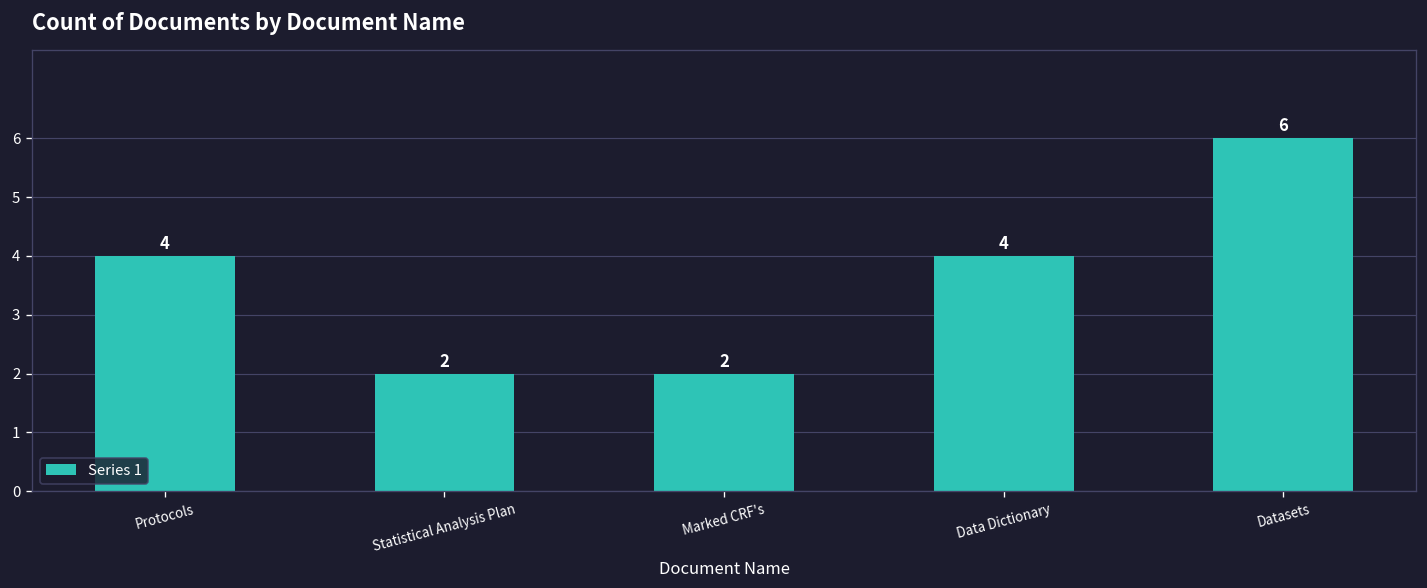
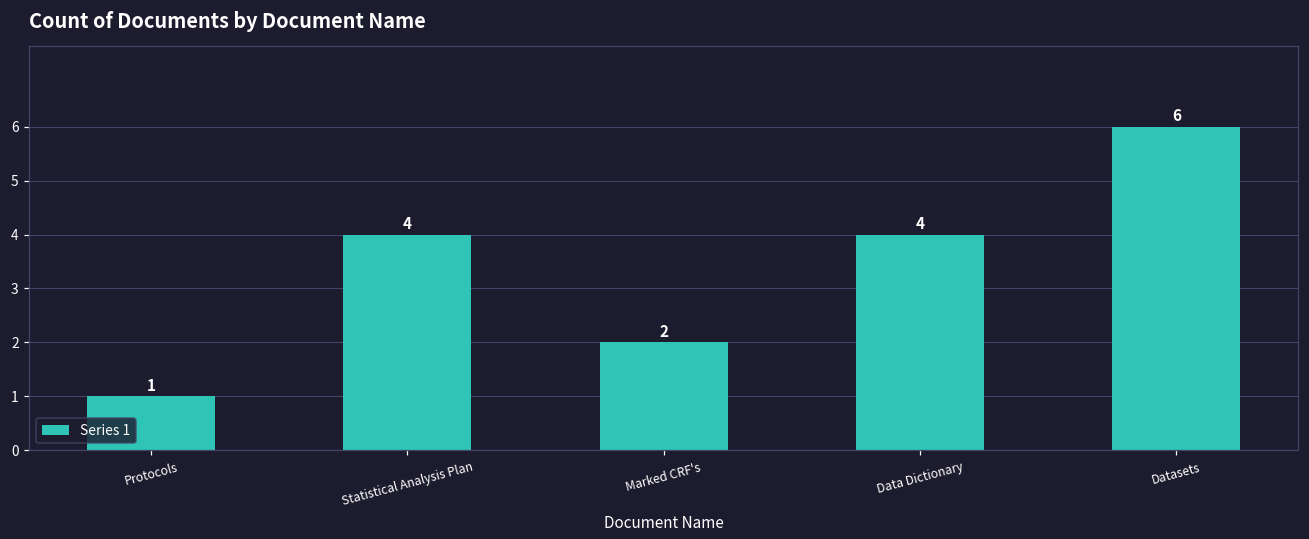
  {
-   "Protocols": 4,
-   "Statistical Analysis Plan": 2,
+   "Protocols": 1,
+   "Statistical Analysis Plan": 4,
    "Marked CRF's": 2,
    "Data Dictionary": 4,
    "Datasets": 6
  }
